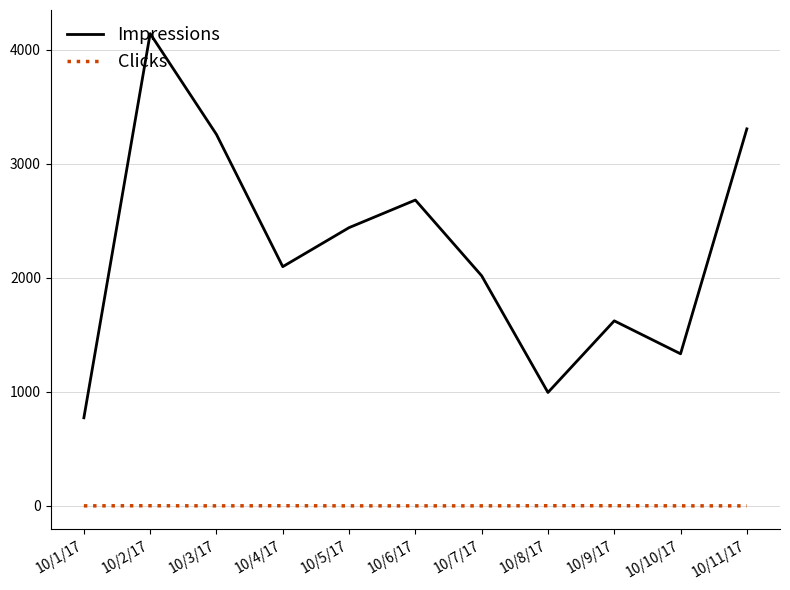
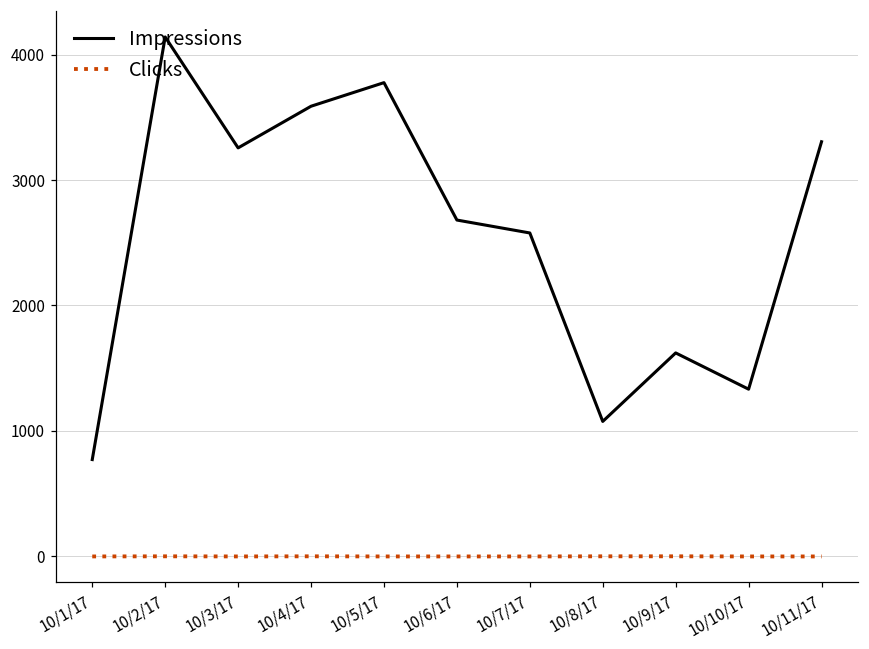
  {
    "Impressions": {
      "10/1/17": 770,
      "10/2/17": 4140,
      "10/3/17": 3260,
-     "10/4/17": 2100,
-     "10/5/17": 2440,
+     "10/4/17": 3590,
+     "10/5/17": 3780,
      "10/6/17": 2680,
-     "10/7/17": 2020,
-     "10/8/17": 990,
+     "10/7/17": 2580,
+     "10/8/17": 1080,
      "10/9/17": 1620,
      "10/10/17": 1330,
      "10/11/17": 3310
    },
    "Clicks": {
      "10/1/17": 0,
      "10/2/17": 0,
      "10/3/17": 0,
      "10/4/17": 0,
      "10/5/17": 0,
      "10/6/17": 0,
      "10/7/17": 0,
      "10/8/17": 0,
      "10/9/17": 0,
      "10/10/17": 0,
      "10/11/17": 0
    }
  }
